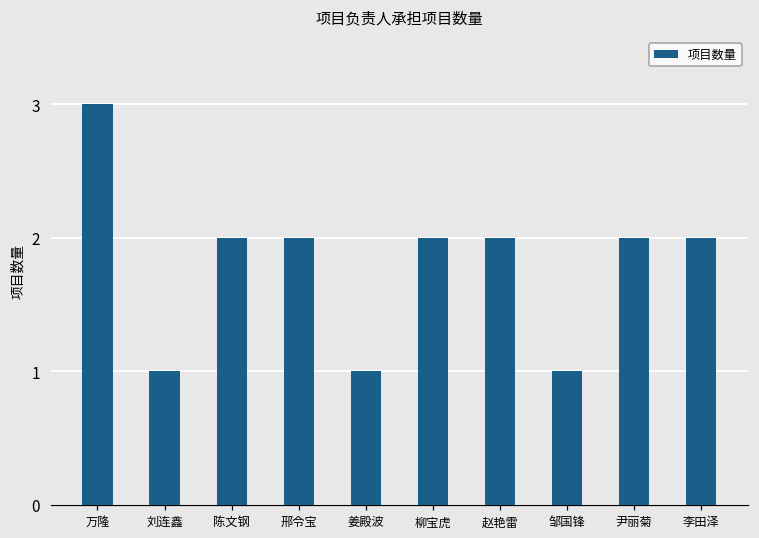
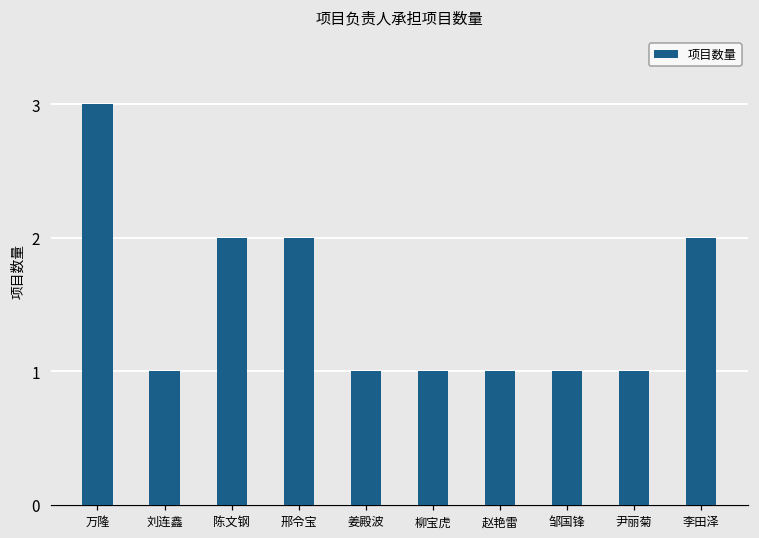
  {
    "万隆": 3,
    "刘连鑫": 1,
    "陈文钢": 2,
    "邢令宝": 2,
    "姜殿波": 1,
-   "柳宝虎": 2,
-   "赵艳雷": 2,
+   "柳宝虎": 1,
+   "赵艳雷": 1,
    "邹国锋": 1,
-   "尹丽菊": 2,
+   "尹丽菊": 1,
    "李田泽": 2
  }
